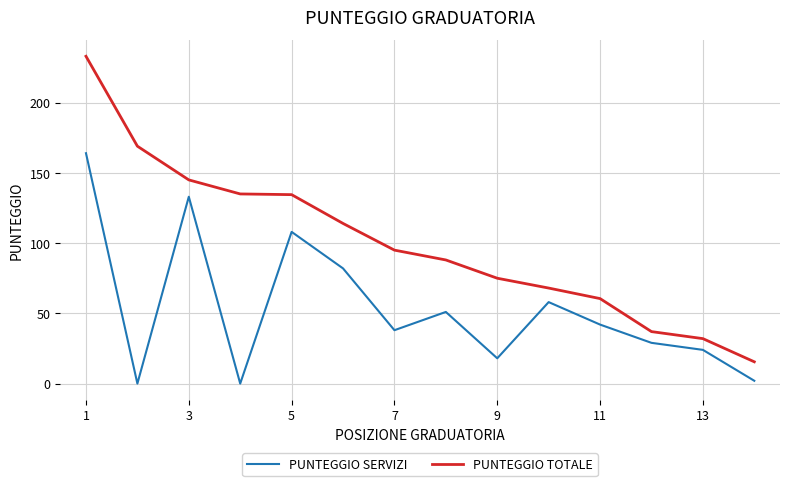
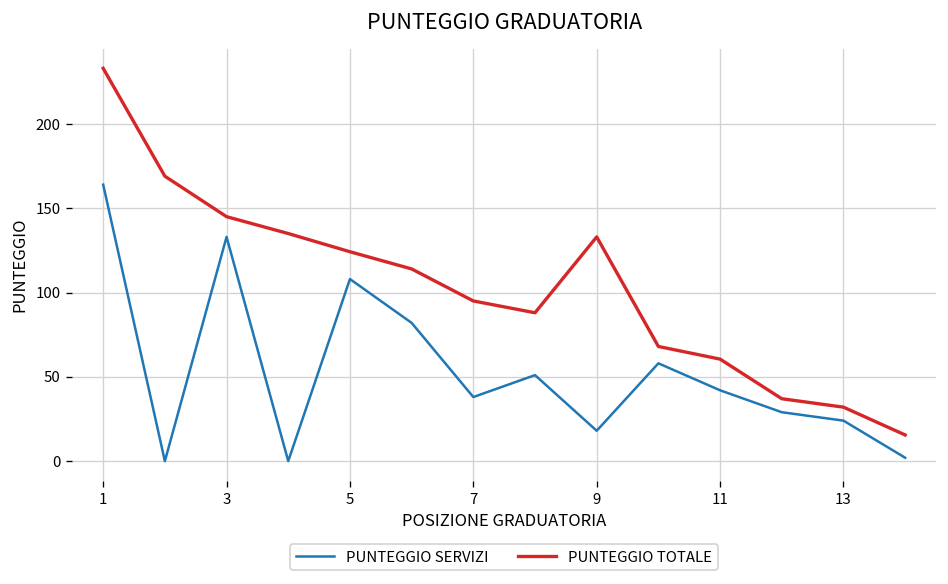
  {
    "PUNTEGGIO SERVIZI": {
      "1": 164,
      "3": 133,
      "5": 108,
      "7": 38,
      "9": 18,
      "11": 42,
      "13": 24
    },
    "PUNTEGGIO TOTALE": {
      "1": 233,
      "3": 145,
-     "5": 135,
+     "5": 124,
      "7": 95,
-     "9": 75,
+     "9": 133,
      "11": 61,
      "13": 32
    }
  }
